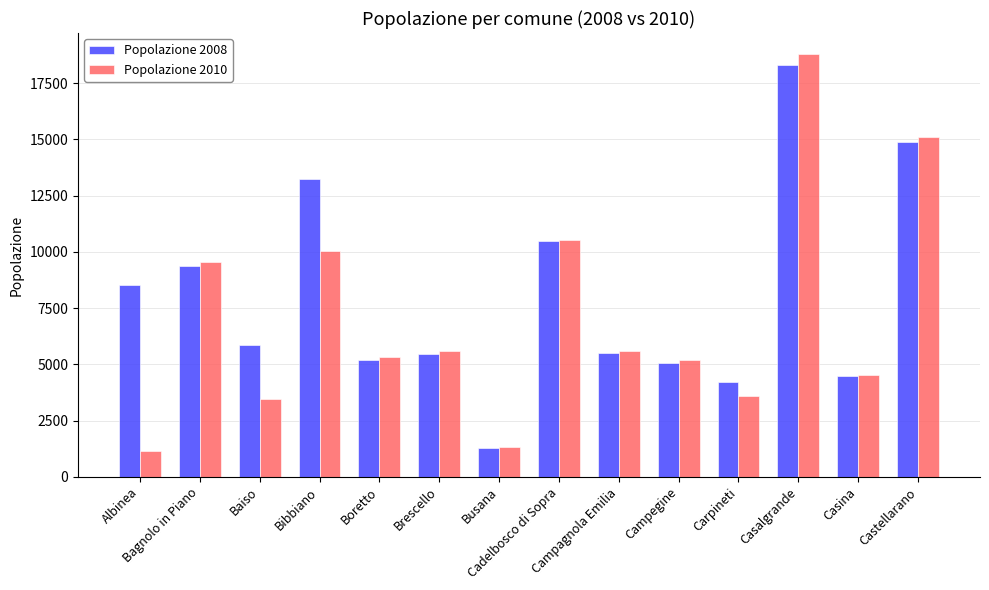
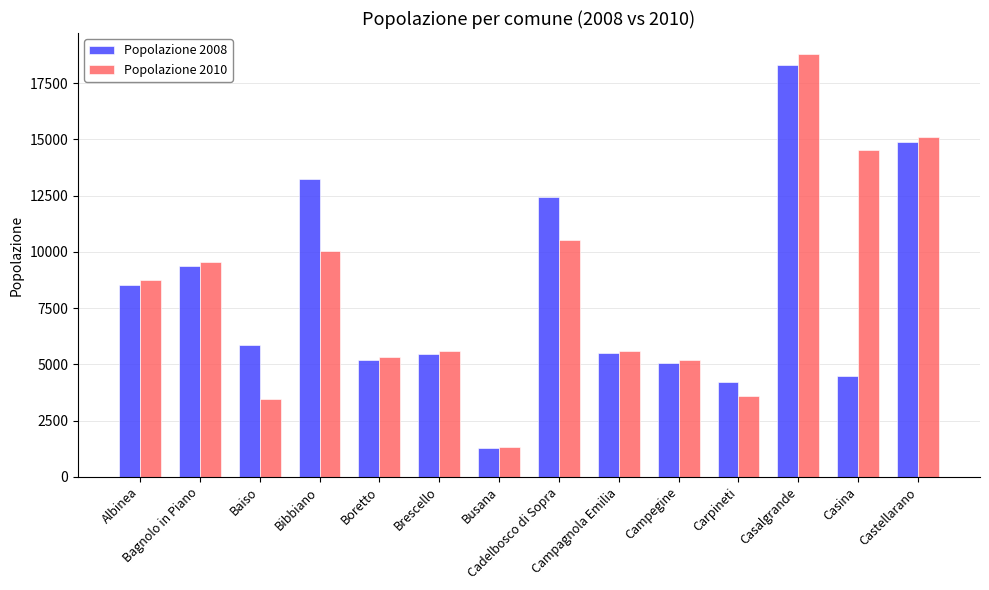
  {
    "Popolazione 2008": {
      "Albinea": 8500,
      "Bagnolo in Piano": 9400,
      "Baiso": 5800,
      "Bibbiano": 13200,
      "Boretto": 5200,
      "Brescello": 5500,
      "Busana": 1300,
-     "Cadelbosco di Sopra": 10500,
+     "Cadelbosco di Sopra": 12400,
      "Campagnola Emilia": 5500,
      "Campegine": 5000,
      "Carpineti": 4200,
      "Casalgrande": 18300,
      "Casina": 4500,
      "Castellarano": 14900
    },
    "Popolazione 2010": {
-     "Albinea": 1100,
+     "Albinea": 8800,
      "Bagnolo in Piano": 9500,
      "Baiso": 3400,
      "Bibbiano": 10000,
      "Boretto": 5300,
      "Brescello": 5600,
      "Busana": 1300,
      "Cadelbosco di Sopra": 10500,
      "Campagnola Emilia": 5600,
      "Campegine": 5200,
      "Carpineti": 3600,
      "Casalgrande": 18800,
-     "Casina": 4500,
+     "Casina": 14500,
      "Castellarano": 15100
    }
  }
